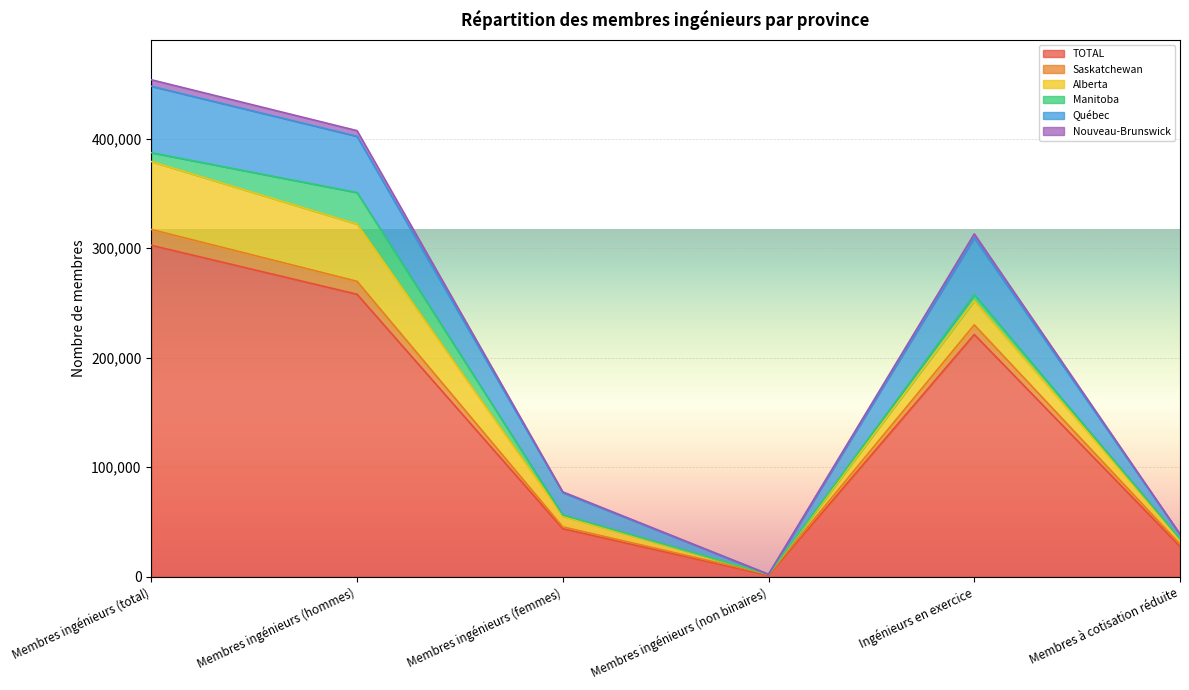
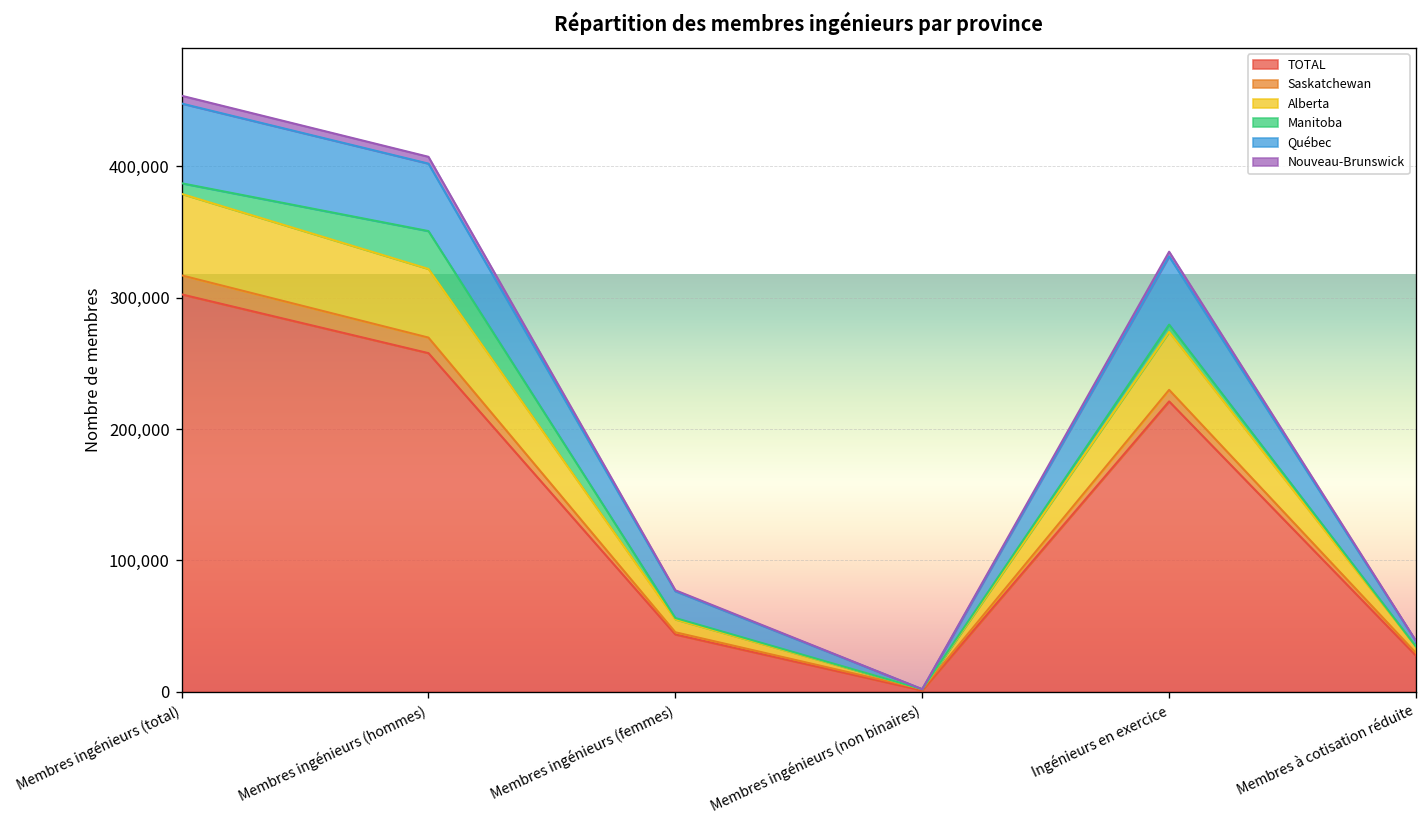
  {
    "Alberta": {
      "Membres ingénieurs (total)": "62,000",
      "Membres ingénieurs (hommes)": "52,000",
-     "Ingénieurs en exercice": "22,000"
+     "Ingénieurs en exercice": "44,000"
    },
    "Manitoba": {
      "Membres ingénieurs (total)": "8,000",
      "Membres ingénieurs (hommes)": "29,000",
      "Ingénieurs en exercice": "6,000"
    },
    "Québec": {
      "Membres ingénieurs (total)": "61,000",
      "Membres ingénieurs (hommes)": "51,000",
      "Ingénieurs en exercice": "52,000"
    },
    "Nouveau-Brunswick": {
      "Membres ingénieurs (total)": "6,000",
      "Membres ingénieurs (hommes)": "5,000",
      "Ingénieurs en exercice": "4,000"
    }
  }
